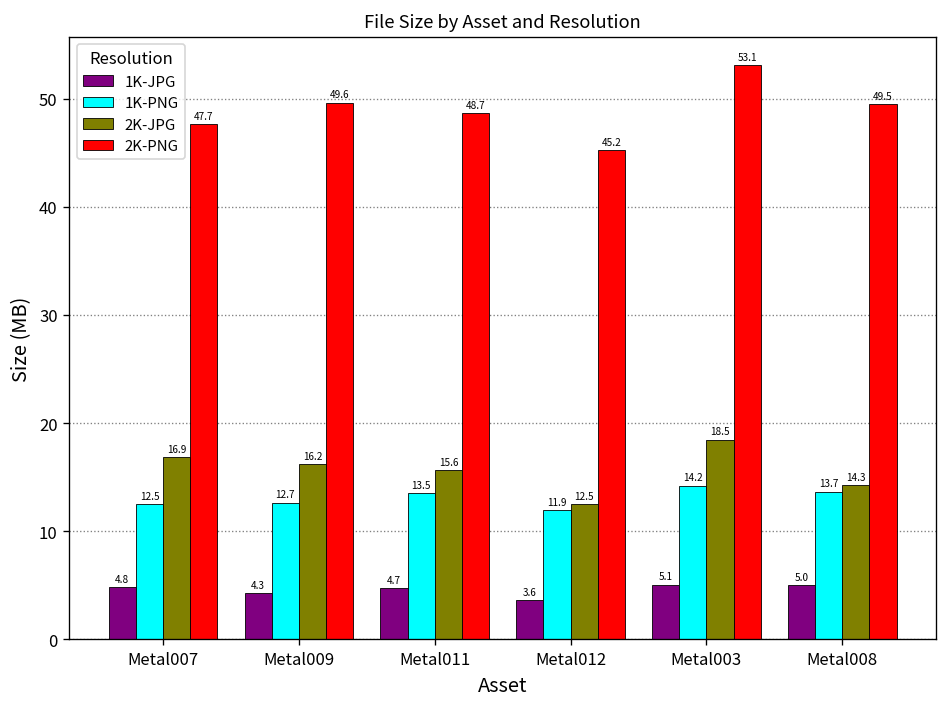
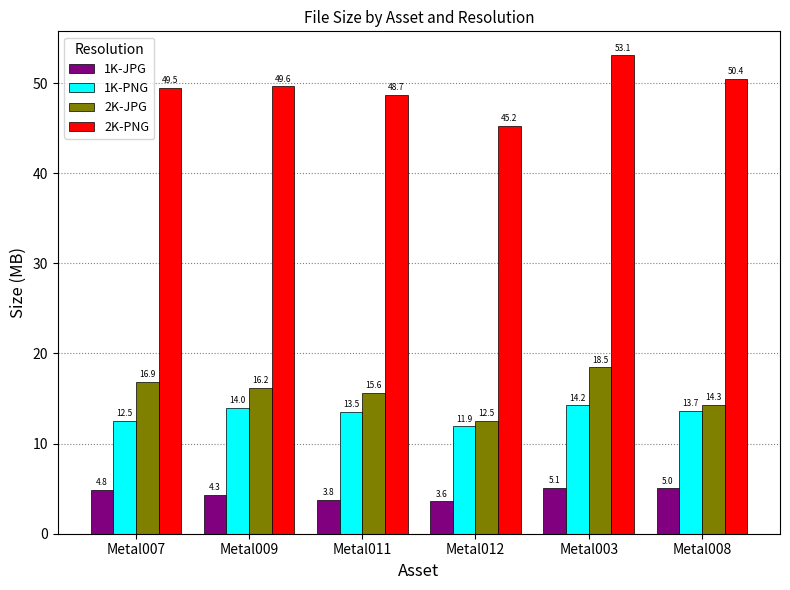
  {
    "1K-JPG": {
      "Metal007": 4.8,
      "Metal009": 4.3,
-     "Metal011": 4.7,
+     "Metal011": 3.8,
      "Metal012": 3.6,
      "Metal003": 5.1,
      "Metal008": 5.0
    },
    "1K-PNG": {
      "Metal007": 12.5,
-     "Metal009": 12.7,
+     "Metal009": 14.0,
      "Metal011": 13.5,
      "Metal012": 11.9,
      "Metal003": 14.2,
      "Metal008": 13.7
    },
    "2K-JPG": {
      "Metal007": 16.9,
      "Metal009": 16.2,
      "Metal011": 15.6,
      "Metal012": 12.5,
      "Metal003": 18.5,
      "Metal008": 14.3
    },
    "2K-PNG": {
-     "Metal007": 47.7,
+     "Metal007": 49.5,
      "Metal009": 49.6,
      "Metal011": 48.7,
      "Metal012": 45.2,
      "Metal003": 53.1,
-     "Metal008": 49.5
+     "Metal008": 50.4
    }
  }
